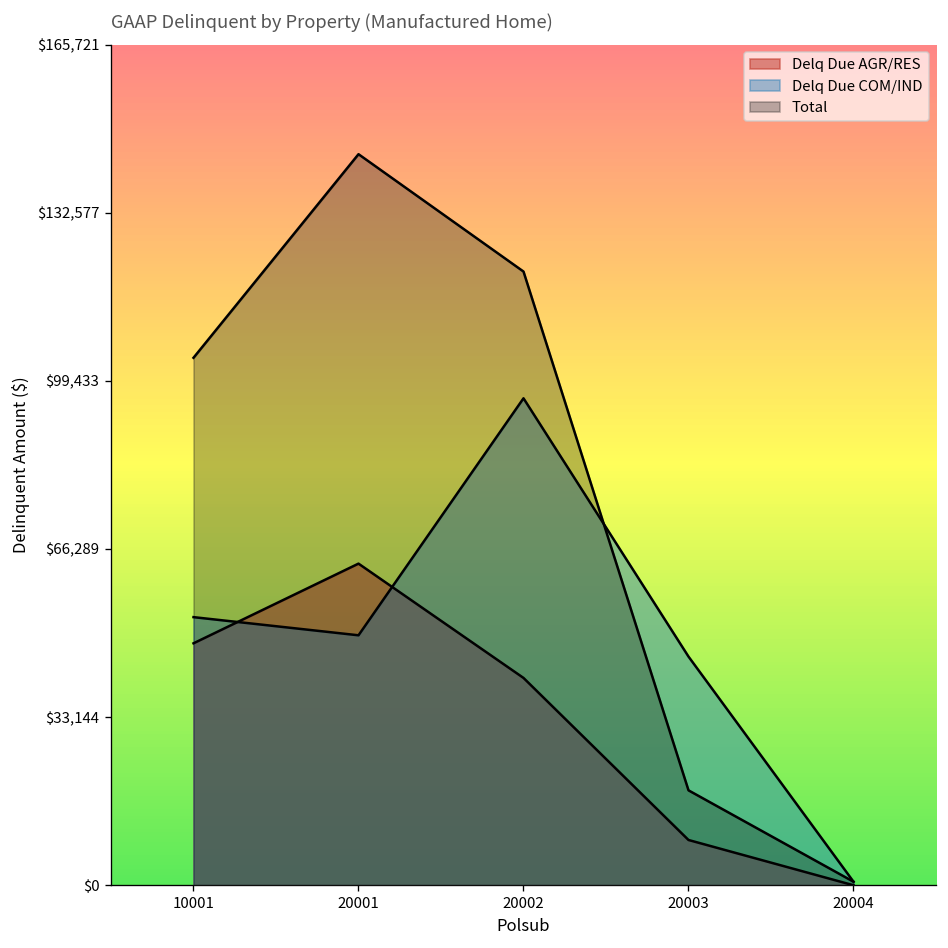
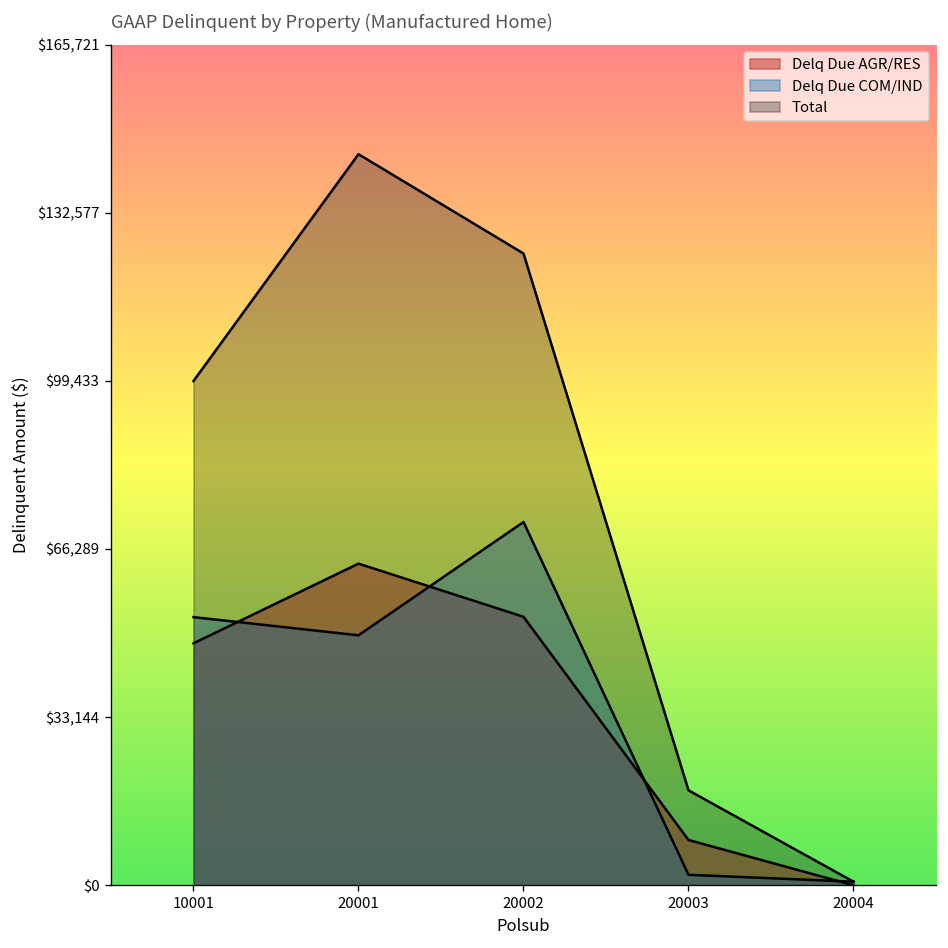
  {
    "Delq Due AGR/RES": {
      "10001": "$48,000",
      "20001": "$63,000",
-     "20002": "$41,000",
+     "20002": "$53,000",
      "20003": "$9,000",
      "20004": "$0"
    },
    "Delq Due COM/IND": {
      "10001": "$53,000",
      "20001": "$49,000",
-     "20002": "$96,000",
-     "20003": "$45,000"
+     "20002": "$72,000",
+     "20003": "$2,000"
    },
    "Total": {
-     "10001": "$104,000",
+     "10001": "$99,000",
      "20001": "$144,000",
-     "20002": "$121,000",
+     "20002": "$125,000",
      "20003": "$19,000"
    }
  }
